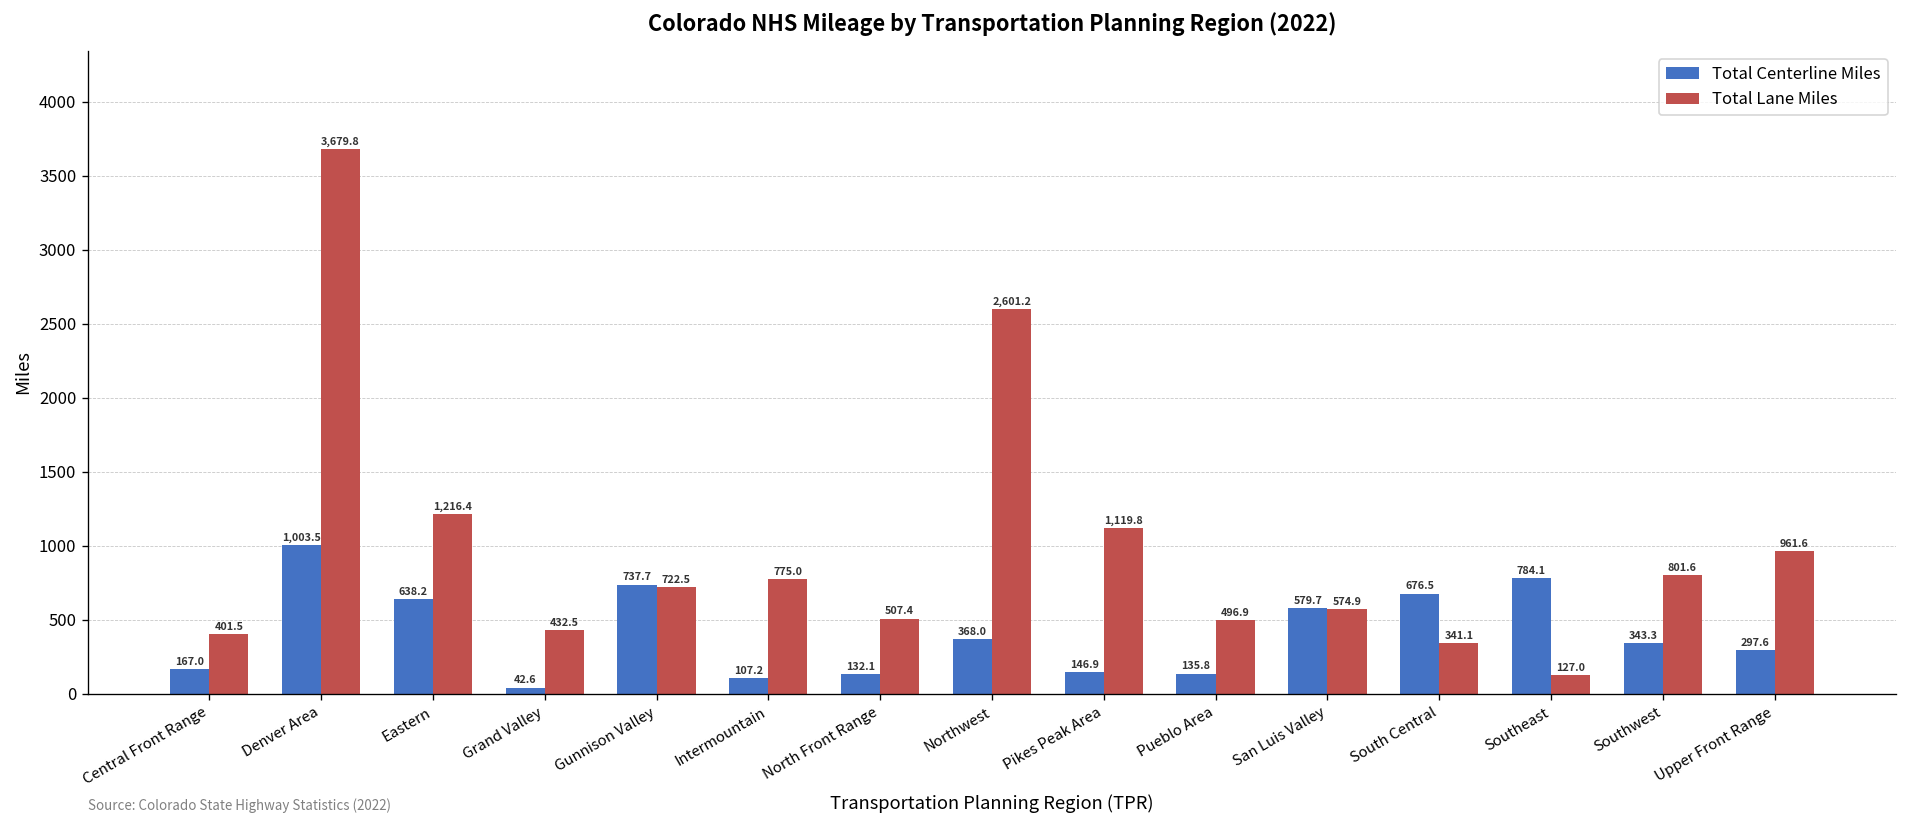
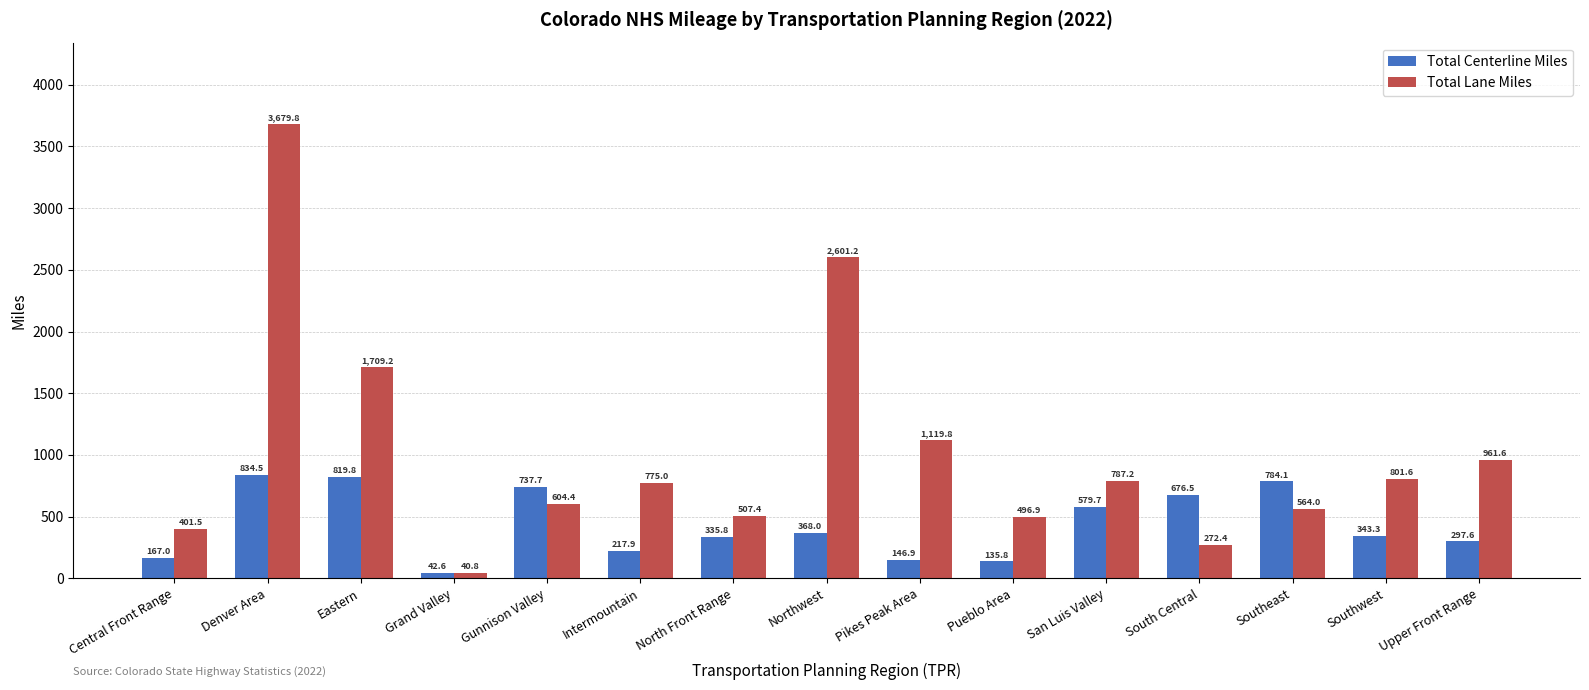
  {
    "Total Centerline Miles": {
      "Central Front Range": "167.0",
-     "Denver Area": "1,003.5",
-     "Eastern": "638.2",
+     "Denver Area": "834.5",
+     "Eastern": "819.8",
      "Grand Valley": "42.6",
      "Gunnison Valley": "737.7",
-     "Intermountain": "107.2",
-     "North Front Range": "132.1",
+     "Intermountain": "217.9",
+     "North Front Range": "335.8",
      "Northwest": "368.0",
      "Pikes Peak Area": "146.9",
      "Pueblo Area": "135.8",
      "San Luis Valley": "579.7",
      "South Central": "676.5",
      "Southeast": "784.1",
      "Southwest": "343.3",
      "Upper Front Range": "297.6"
    },
    "Total Lane Miles": {
      "Central Front Range": "401.5",
      "Denver Area": "3,679.8",
-     "Eastern": "1,216.4",
-     "Grand Valley": "432.5",
-     "Gunnison Valley": "722.5",
+     "Eastern": "1,709.2",
+     "Grand Valley": "40.8",
+     "Gunnison Valley": "604.4",
      "Intermountain": "775.0",
      "North Front Range": "507.4",
      "Northwest": "2,601.2",
      "Pikes Peak Area": "1,119.8",
      "Pueblo Area": "496.9",
-     "San Luis Valley": "574.9",
-     "South Central": "341.1",
-     "Southeast": "127.0",
+     "San Luis Valley": "787.2",
+     "South Central": "272.4",
+     "Southeast": "564.0",
      "Southwest": "801.6",
      "Upper Front Range": "961.6"
    }
  }
